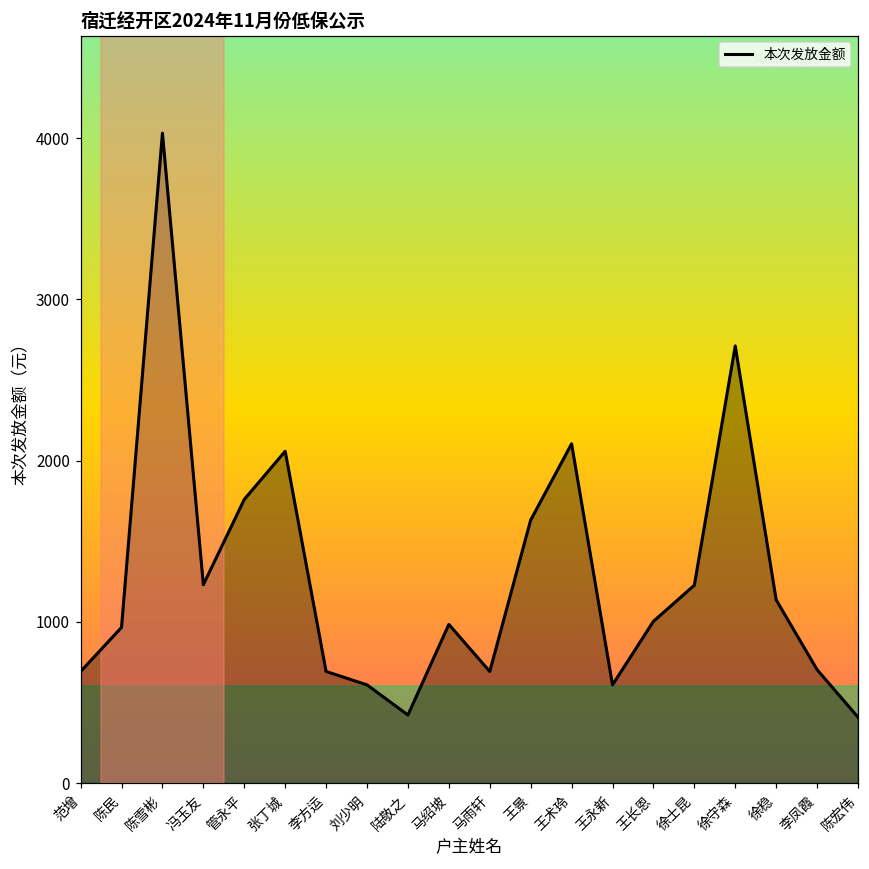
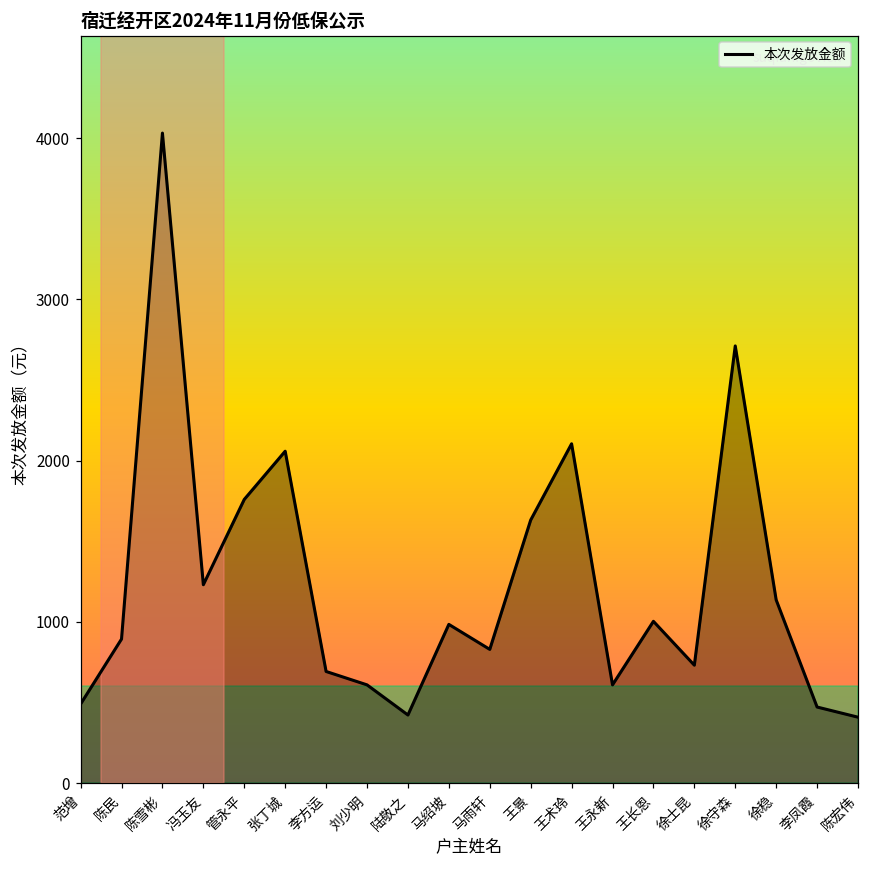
  {
    "本次发放金额": {
-     "范增": 690,
-     "陈民": 970,
+     "范增": 490,
+     "陈民": 890,
      "陈雪彬": 4030,
      "冯玉友": 1230,
      "管永平": 1760,
      "张丁城": 2060,
      "李方运": 690,
      "陆敬之": 420,
      "马绍坡": 990,
-     "马雨轩": 690,
+     "马雨轩": 830,
      "王景": 1630,
      "王术玲": 2110,
      "王长恩": 1000,
-     "徐士昆": 1230,
+     "徐士昆": 730,
      "徐守森": 2710,
      "徐稳": 1140,
-     "李凤霞": 700,
+     "李凤霞": 470,
      "陈宏伟": 410
    }
  }
